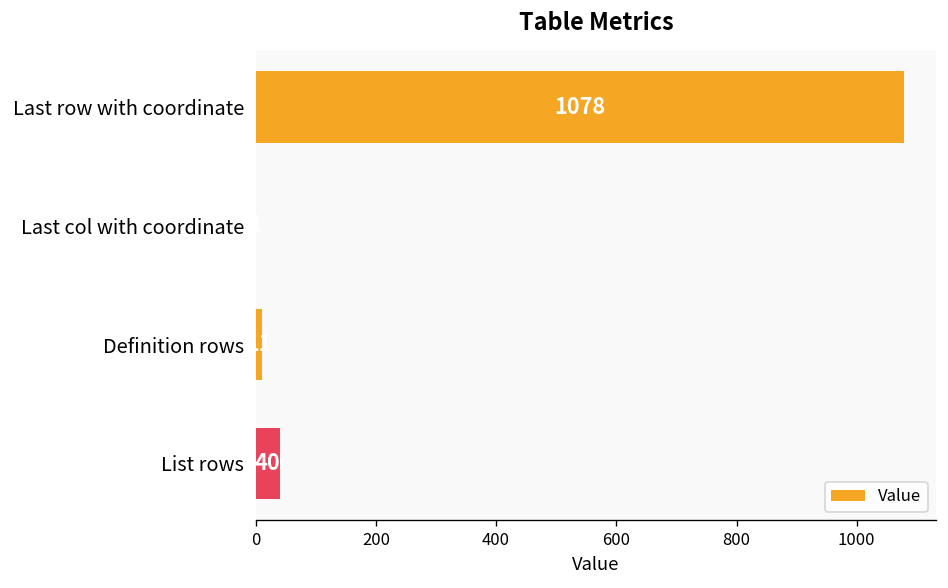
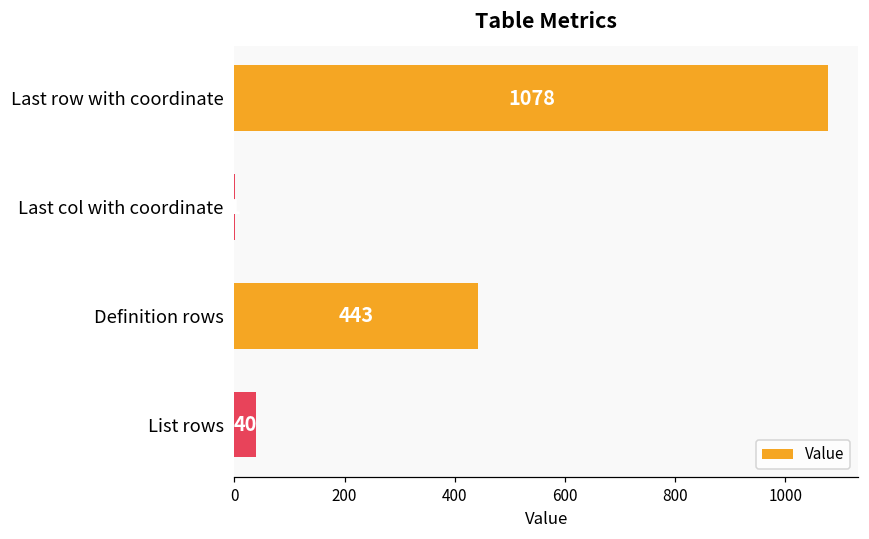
  {
-   "Definition rows": 10
+   "Definition rows": 440
  }
